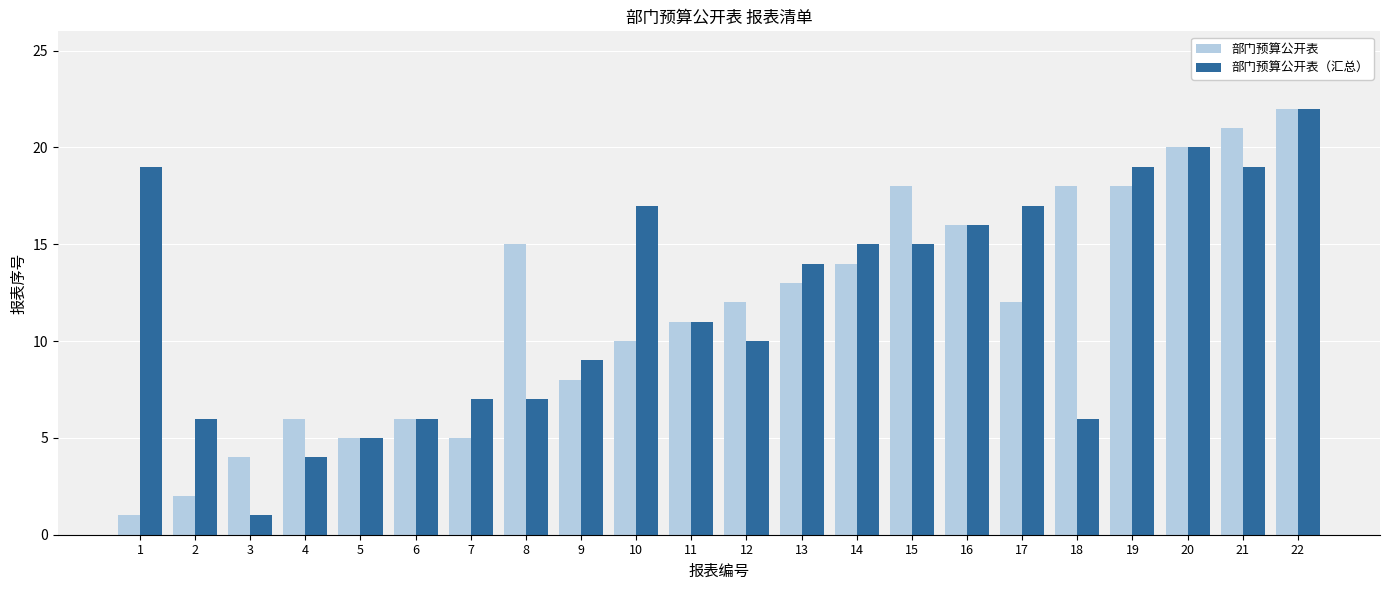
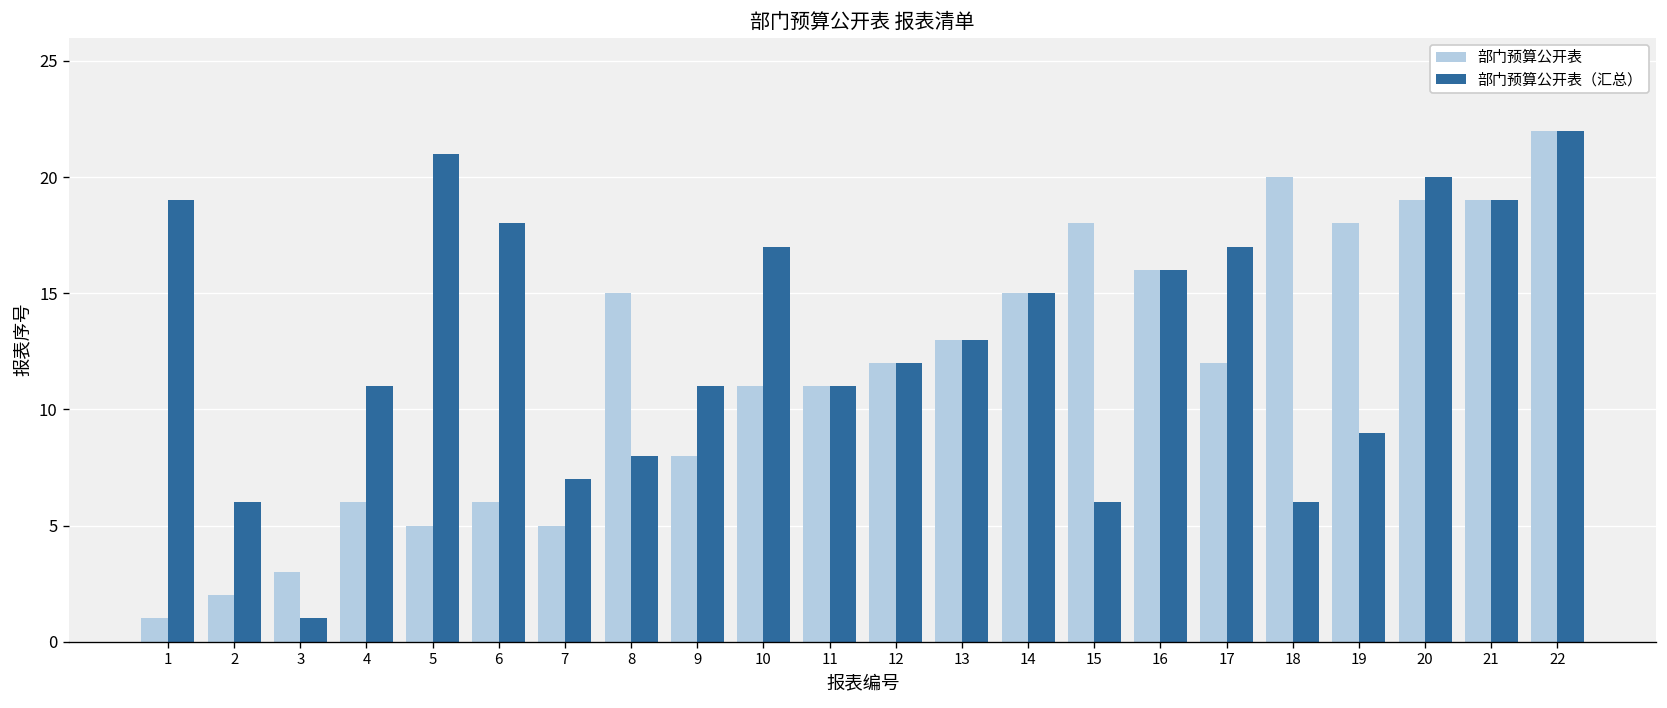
  {
    "部门预算公开表": {
      "1": 1,
      "2": 2,
-     "3": 4,
+     "3": 3,
      "4": 6,
      "5": 5,
      "6": 6,
      "7": 5,
      "8": 15,
      "9": 8,
-     "10": 10,
+     "10": 11,
      "11": 11,
      "12": 12,
      "13": 13,
-     "14": 14,
+     "14": 15,
      "15": 18,
      "16": 16,
      "17": 12,
-     "18": 18,
+     "18": 20,
      "19": 18,
-     "20": 20,
-     "21": 21,
+     "20": 19,
+     "21": 19,
      "22": 22
    },
    "部门预算公开表（汇总）": {
      "1": 19,
      "2": 6,
      "3": 1,
-     "4": 4,
-     "5": 5,
-     "6": 6,
+     "4": 11,
+     "5": 21,
+     "6": 18,
      "7": 7,
-     "8": 7,
-     "9": 9,
+     "8": 8,
+     "9": 11,
      "10": 17,
      "11": 11,
-     "12": 10,
-     "13": 14,
+     "12": 12,
+     "13": 13,
      "14": 15,
-     "15": 15,
+     "15": 6,
      "16": 16,
      "17": 17,
      "18": 6,
-     "19": 19,
+     "19": 9,
      "20": 20,
      "21": 19,
      "22": 22
    }
  }
